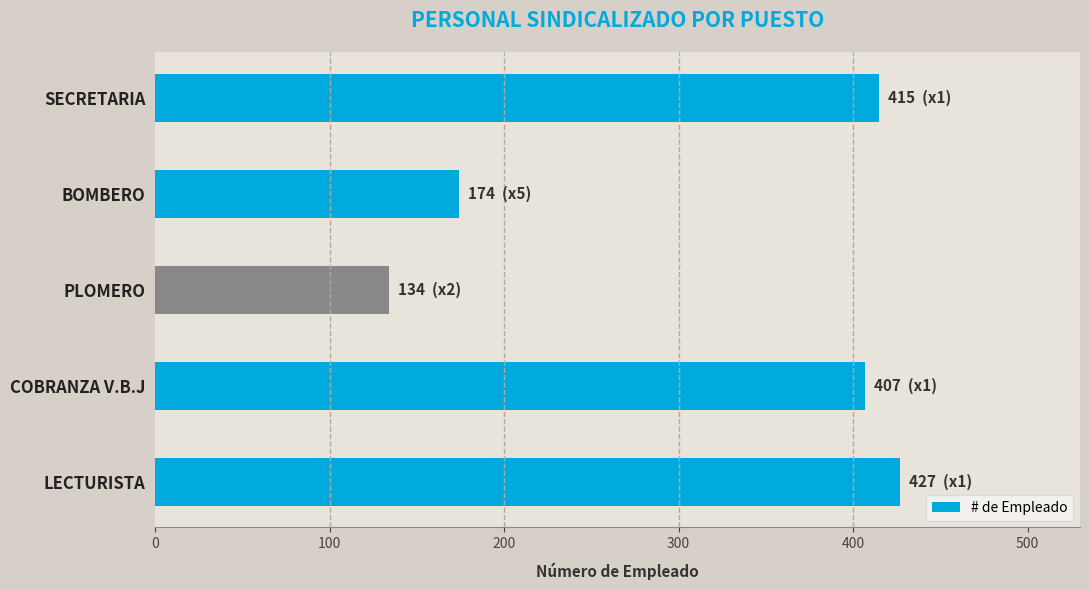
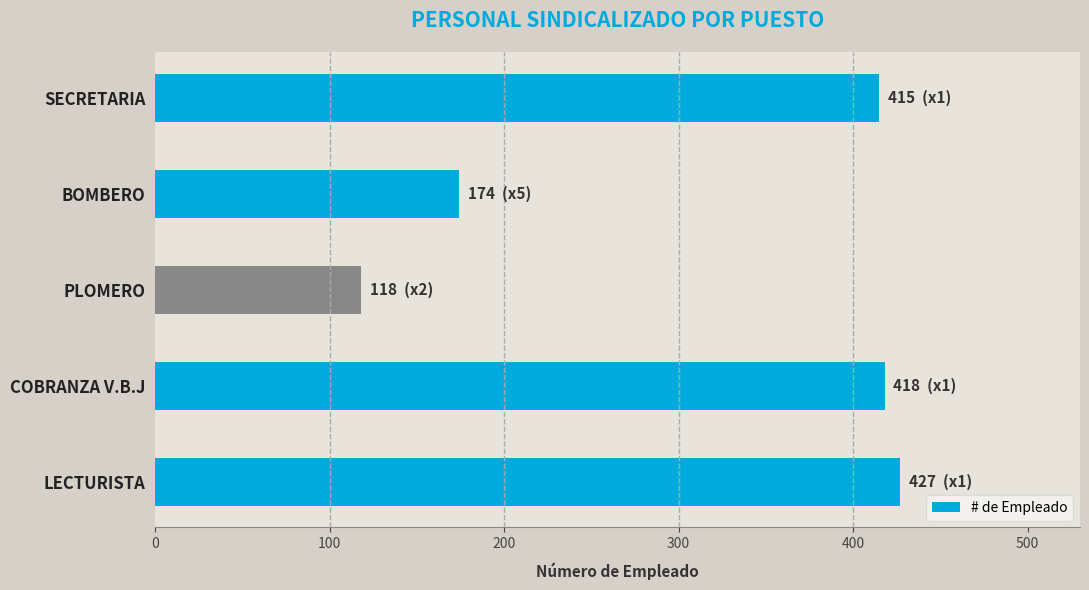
  {
    "SECRETARIA": 415,
    "BOMBERO": 174,
-   "PLOMERO": 134,
-   "COBRANZA V.B.J": 407,
+   "PLOMERO": 118,
+   "COBRANZA V.B.J": 418,
    "LECTURISTA": 427
  }
